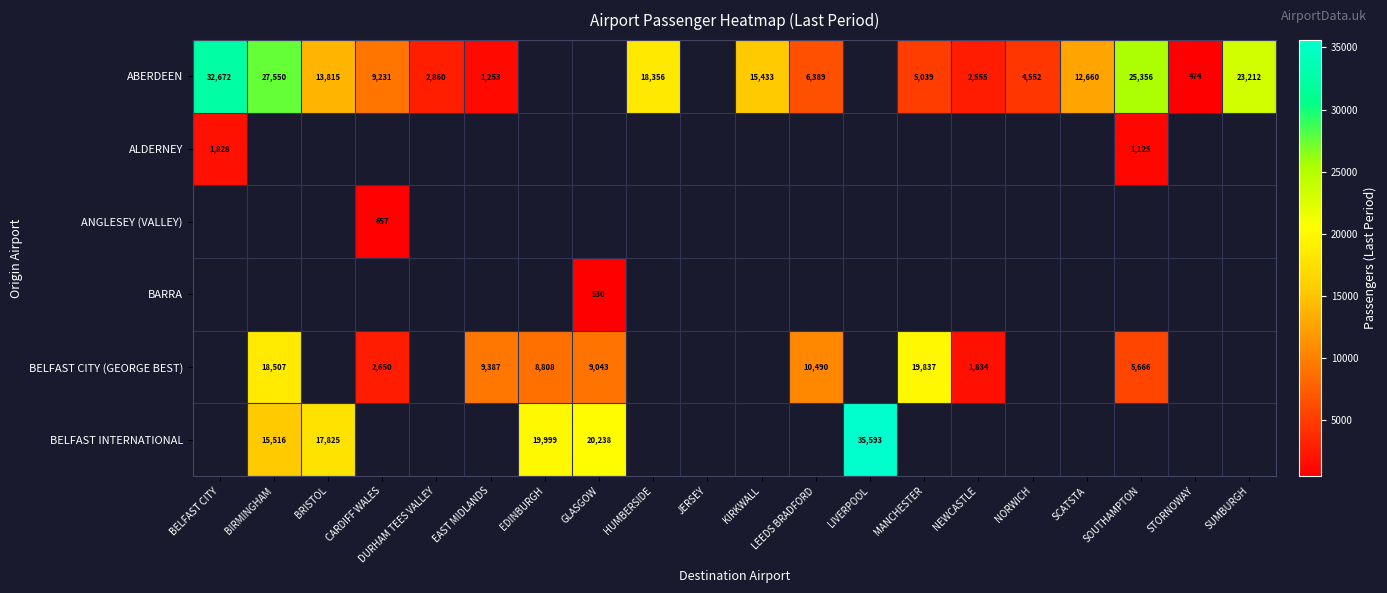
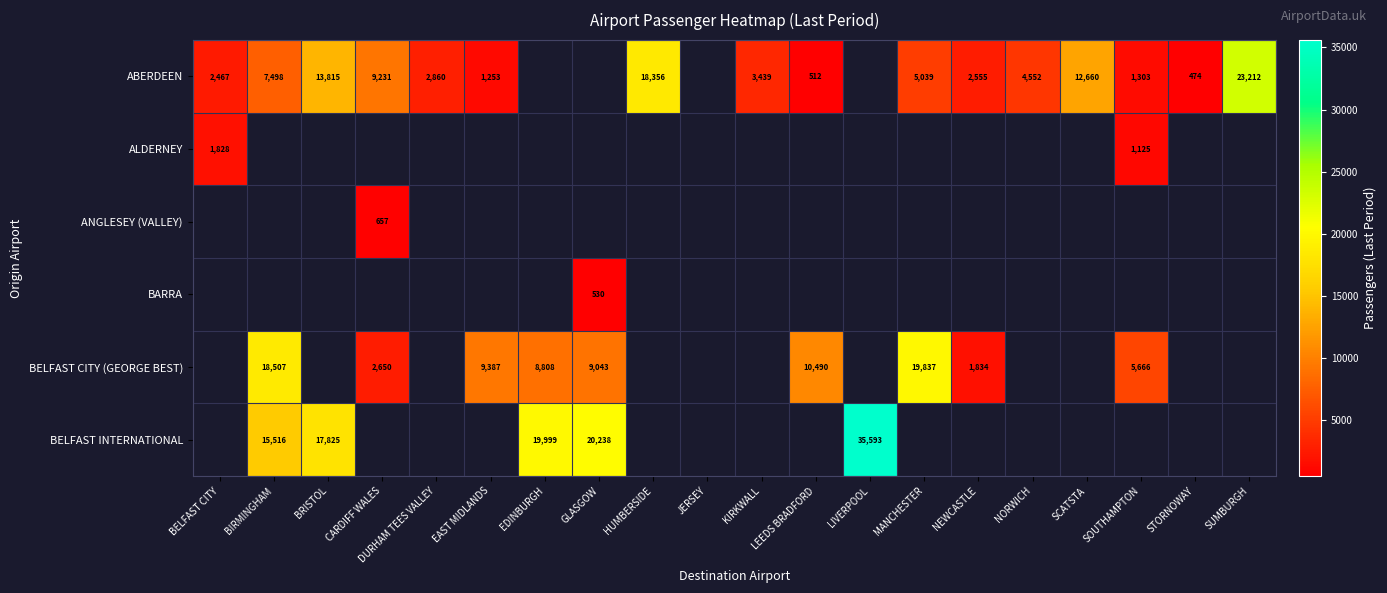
  {
    "ABERDEEN": {
-     "BELFAST CITY": "32,672",
-     "BIRMINGHAM": "27,550",
+     "BELFAST CITY": "2,467",
+     "BIRMINGHAM": "7,498",
      "BRISTOL": "13,815",
      "CARDIFF WALES": "9,231",
      "DURHAM TEES VALLEY": "2,860",
      "EAST MIDLANDS": "1,253",
      "HUMBERSIDE": "18,356",
-     "KIRKWALL": "15,433",
-     "LEEDS BRADFORD": "6,389",
+     "KIRKWALL": "3,439",
+     "LEEDS BRADFORD": "512",
      "MANCHESTER": "5,039",
      "NEWCASTLE": "2,555",
      "NORWICH": "4,552",
      "SCATSTA": "12,660",
-     "SOUTHAMPTON": "25,356",
+     "SOUTHAMPTON": "1,303",
      "STORNOWAY": "474",
      "SUMBURGH": "23,212"
    },
    "ALDERNEY": {
      "BELFAST CITY": "1,828",
      "SOUTHAMPTON": "1,125"
    },
    "ANGLESEY (VALLEY)": {
      "CARDIFF WALES": "657"
    },
    "BARRA": {
      "GLASGOW": "530"
    },
    "BELFAST CITY (GEORGE BEST)": {
      "BIRMINGHAM": "18,507",
      "CARDIFF WALES": "2,650",
      "EAST MIDLANDS": "9,387",
      "EDINBURGH": "8,808",
      "GLASGOW": "9,043",
      "LEEDS BRADFORD": "10,490",
      "MANCHESTER": "19,837",
      "NEWCASTLE": "1,834",
      "SOUTHAMPTON": "5,666"
    },
    "BELFAST INTERNATIONAL": {
      "BIRMINGHAM": "15,516",
      "BRISTOL": "17,825",
      "EDINBURGH": "19,999",
      "GLASGOW": "20,238",
      "LIVERPOOL": "35,593"
    }
  }
